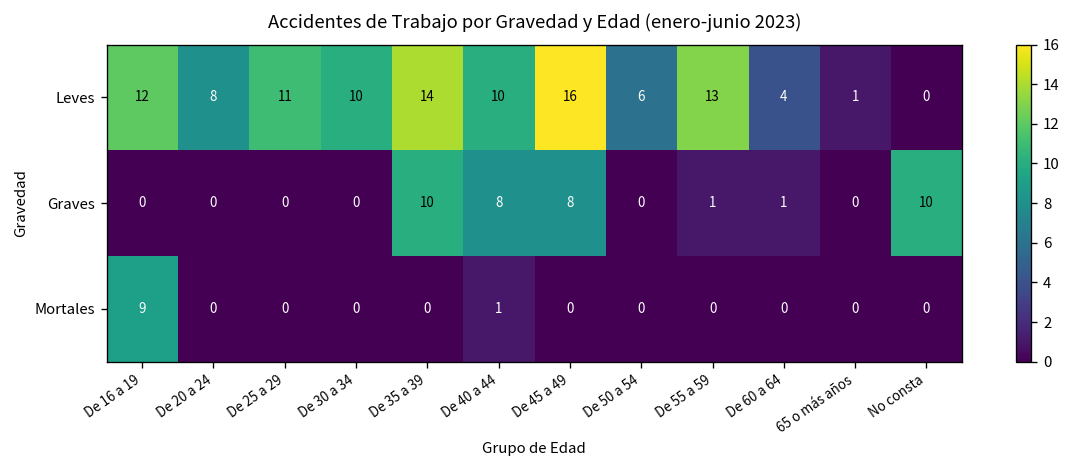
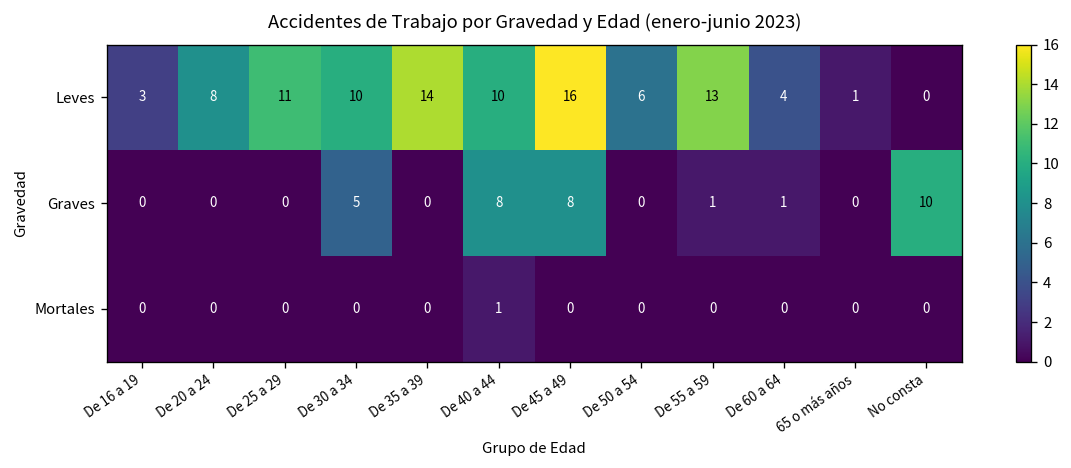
  {
    "Leves": {
-     "De 16 a 19": 12,
+     "De 16 a 19": 3,
      "De 20 a 24": 8,
      "De 25 a 29": 11,
      "De 30 a 34": 10,
      "De 35 a 39": 14,
      "De 40 a 44": 10,
      "De 45 a 49": 16,
      "De 50 a 54": 6,
      "De 55 a 59": 13,
      "De 60 a 64": 4,
      "65 o más años": 1,
      "No consta": 0
    },
    "Graves": {
      "De 16 a 19": 0,
      "De 20 a 24": 0,
      "De 25 a 29": 0,
-     "De 30 a 34": 0,
-     "De 35 a 39": 10,
+     "De 30 a 34": 5,
+     "De 35 a 39": 0,
      "De 40 a 44": 8,
      "De 45 a 49": 8,
      "De 50 a 54": 0,
      "De 55 a 59": 1,
      "De 60 a 64": 1,
      "65 o más años": 0,
      "No consta": 10
    },
    "Mortales": {
-     "De 16 a 19": 9,
+     "De 16 a 19": 0,
      "De 20 a 24": 0,
      "De 25 a 29": 0,
      "De 30 a 34": 0,
      "De 35 a 39": 0,
      "De 40 a 44": 1,
      "De 45 a 49": 0,
      "De 50 a 54": 0,
      "De 55 a 59": 0,
      "De 60 a 64": 0,
      "65 o más años": 0,
      "No consta": 0
    }
  }
